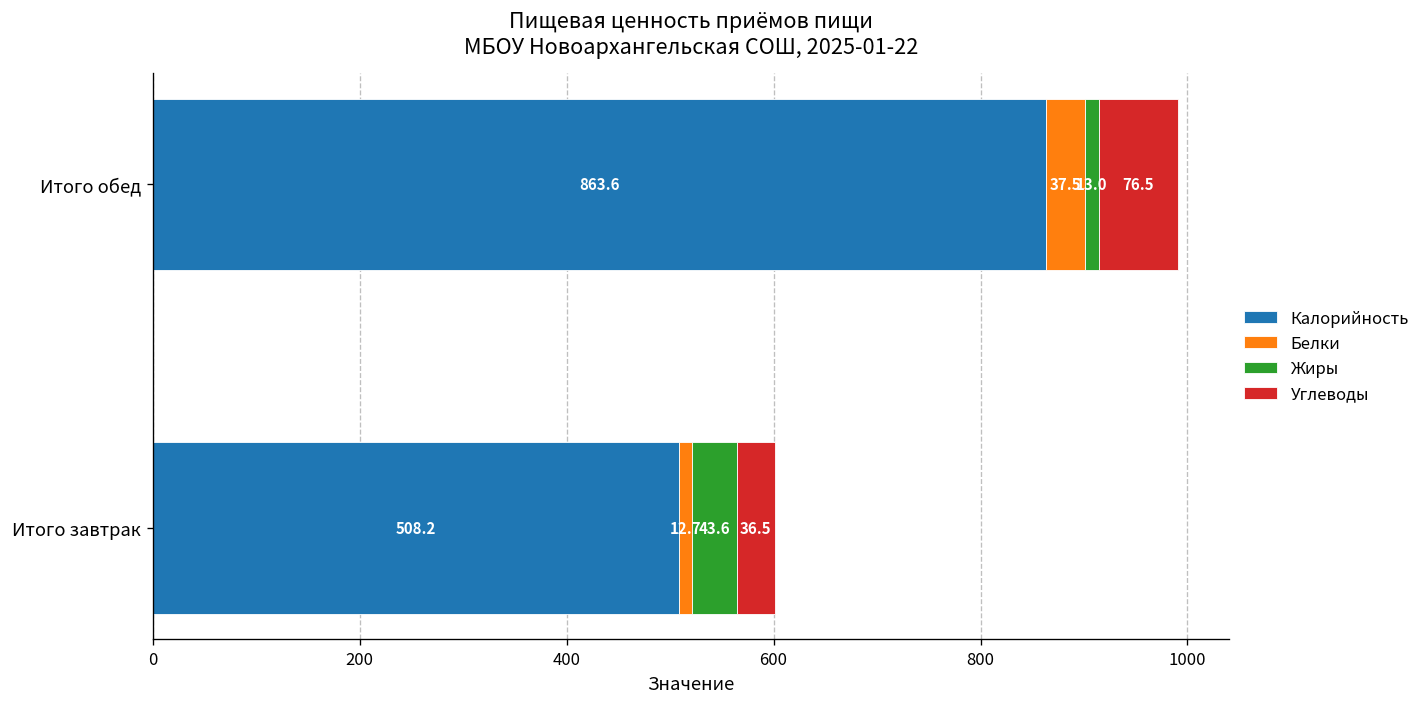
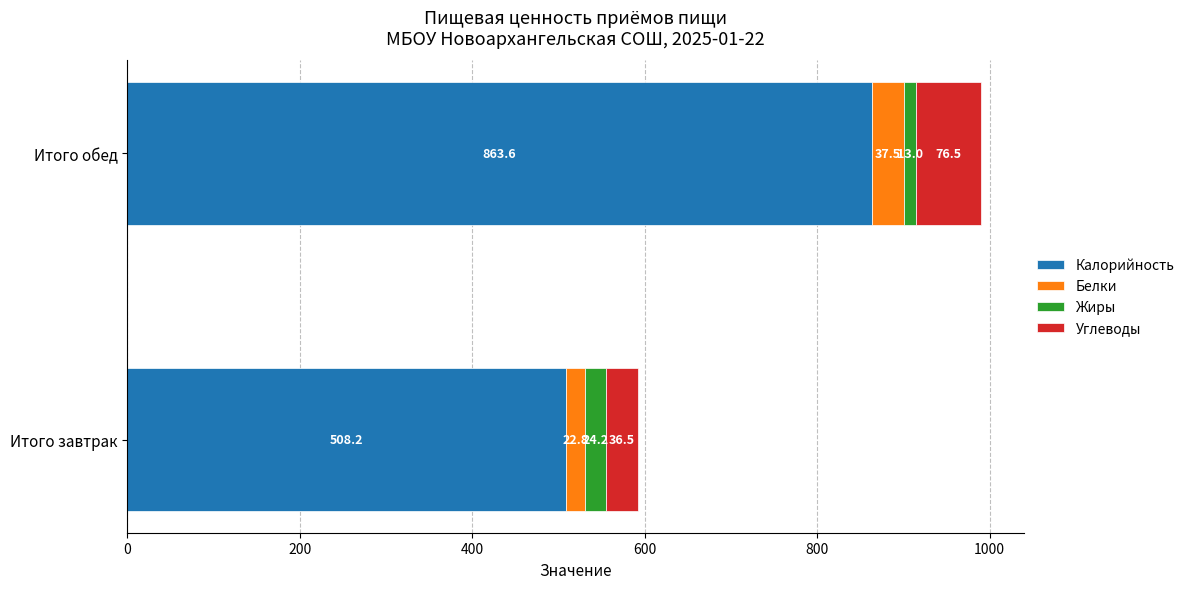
  {
    "Калорийность": {
      "Итого обед": 863.6,
      "Итого завтрак": 508.2
    },
    "Белки": {
-     "Итого завтрак": 12.7
+     "Итого завтрак": 22.8
    },
    "Жиры": {
-     "Итого завтрак": 43.6
+     "Итого завтрак": 24.2
    },
    "Углеводы": {
      "Итого обед": 76.5,
      "Итого завтрак": 36.5
    }
  }
